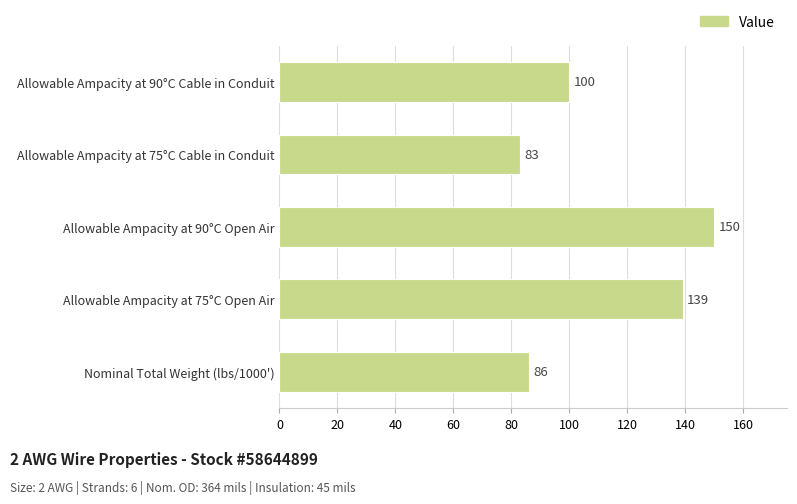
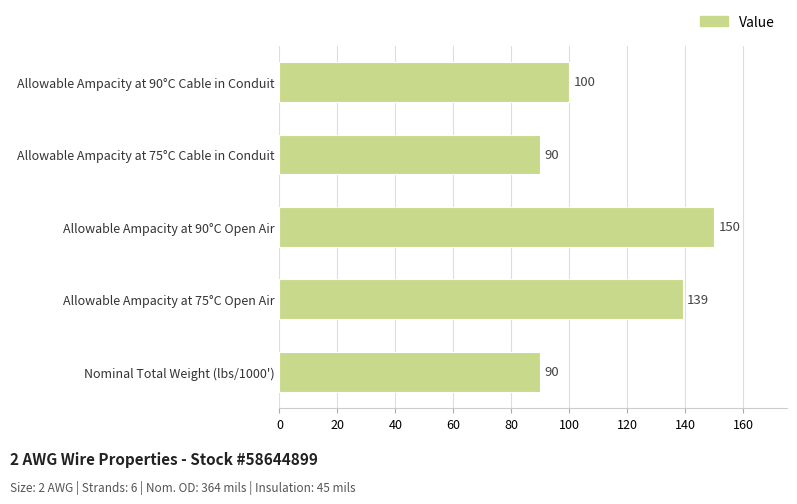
  {
    "Allowable Ampacity at 90°C Cable in Conduit": 100,
-   "Allowable Ampacity at 75°C Cable in Conduit": 83,
+   "Allowable Ampacity at 75°C Cable in Conduit": 90,
    "Allowable Ampacity at 90°C Open Air": 150,
    "Allowable Ampacity at 75°C Open Air": 139,
-   "Nominal Total Weight (lbs/1000')": 86
+   "Nominal Total Weight (lbs/1000')": 90
  }
